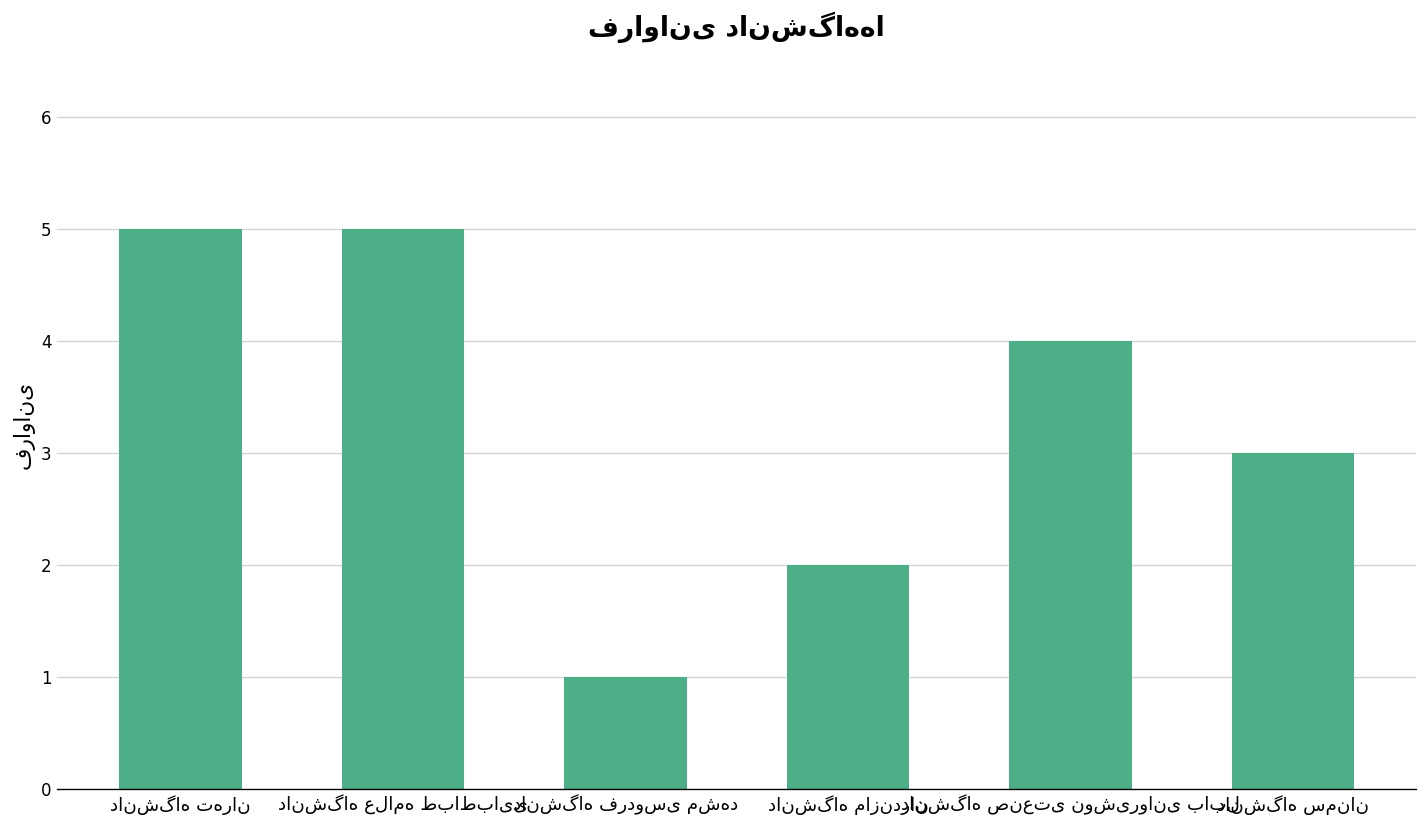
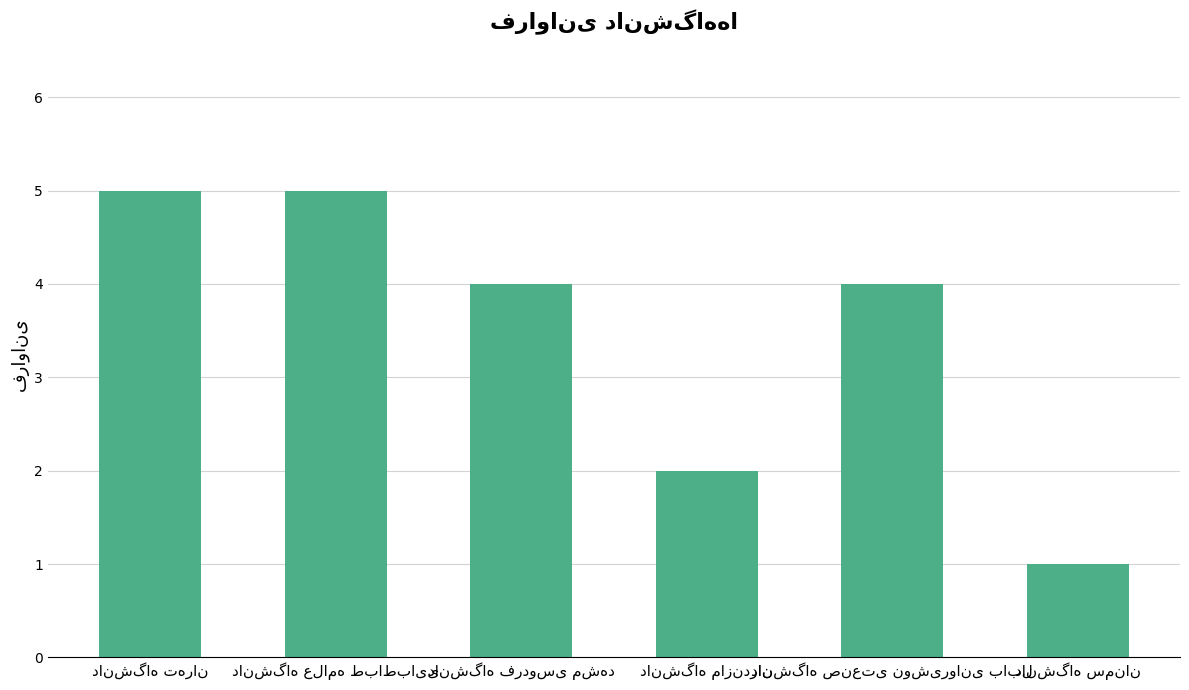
  {
    "دانشگاه تهران": 5,
    "دانشگاه علامه طباطبایی": 5,
-   "دانشگاه فردوسی مشهد": 1,
+   "دانشگاه فردوسی مشهد": 4,
    "دانشگاه صنعتی نوشیروانی بابل": 4,
-   "دانشگاه سمنان": 3
+   "دانشگاه سمنان": 1
  }
